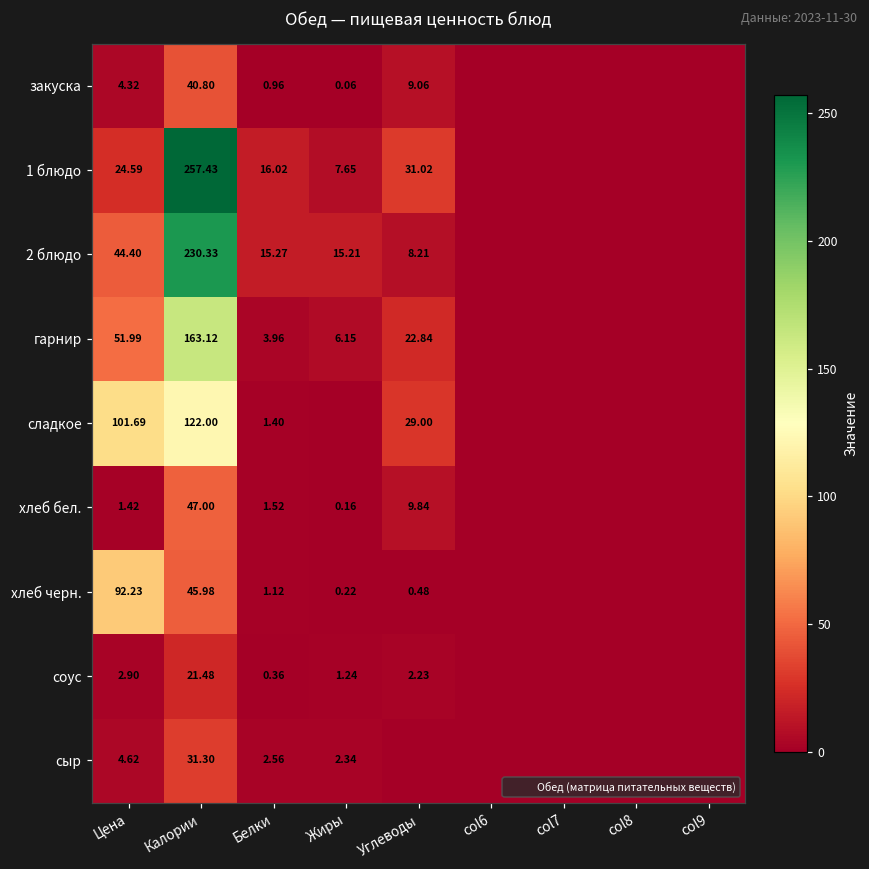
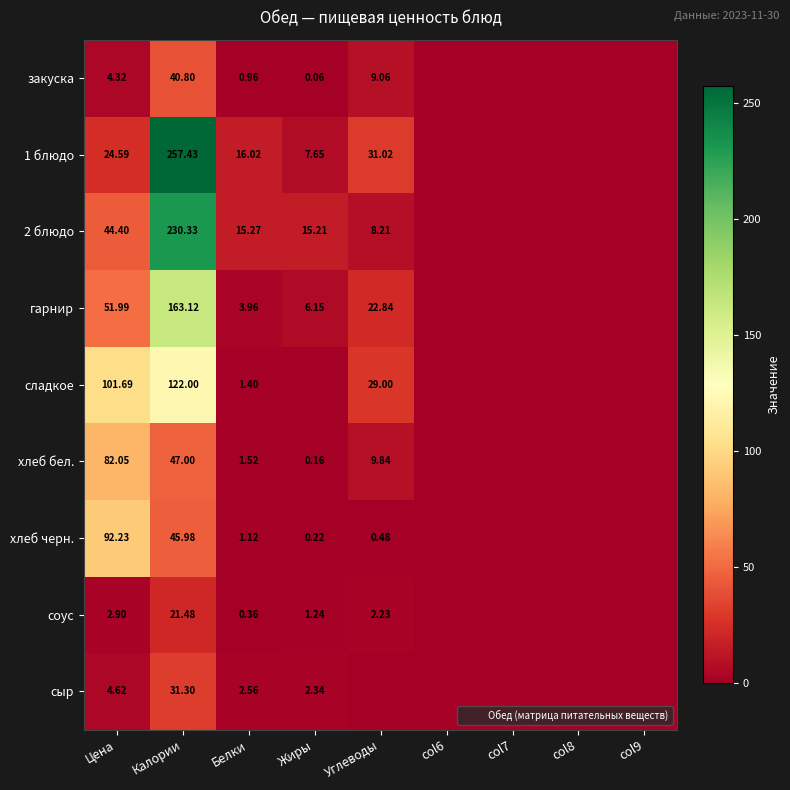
  {
    "закуска": {
      "Цена": 4.32,
      "Калории": 40.80,
      "Белки": 0.96,
      "Жиры": 0.06,
      "Углеводы": 9.06
    },
    "1 блюдо": {
      "Цена": 24.59,
      "Калории": 257.43,
      "Белки": 16.02,
      "Жиры": 7.65,
      "Углеводы": 31.02
    },
    "2 блюдо": {
      "Цена": 44.40,
      "Калории": 230.33,
      "Белки": 15.27,
      "Жиры": 15.21,
      "Углеводы": 8.21
    },
    "гарнир": {
      "Цена": 51.99,
      "Калории": 163.12,
      "Белки": 3.96,
      "Жиры": 6.15,
      "Углеводы": 22.84
    },
    "сладкое": {
      "Цена": 101.69,
      "Калории": 122.00,
      "Белки": 1.40,
      "Углеводы": 29.00
    },
    "хлеб бел.": {
-     "Цена": 1.42,
+     "Цена": 82.05,
      "Калории": 47.00,
      "Белки": 1.52,
      "Жиры": 0.16,
      "Углеводы": 9.84
    },
    "хлеб черн.": {
      "Цена": 92.23,
      "Калории": 45.98,
      "Белки": 1.12,
      "Жиры": 0.22,
      "Углеводы": 0.48
    },
    "соус": {
      "Цена": 2.90,
      "Калории": 21.48,
      "Белки": 0.36,
      "Жиры": 1.24,
      "Углеводы": 2.23
    },
    "сыр": {
      "Цена": 4.62,
      "Калории": 31.30,
      "Белки": 2.56,
      "Жиры": 2.34
    }
  }
